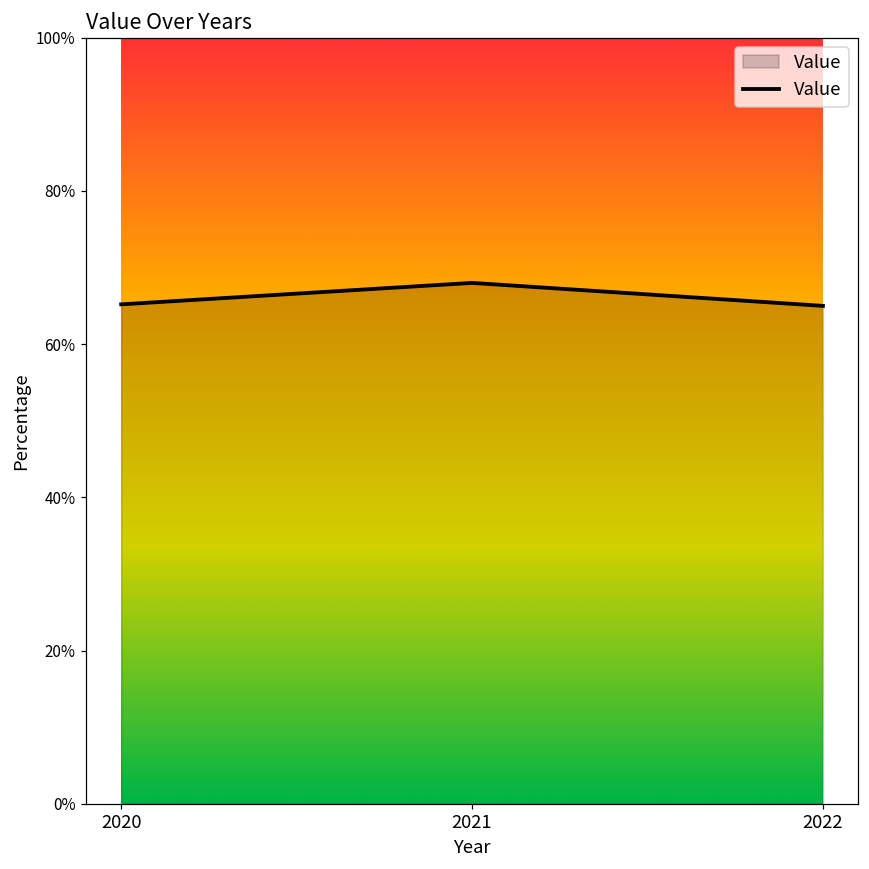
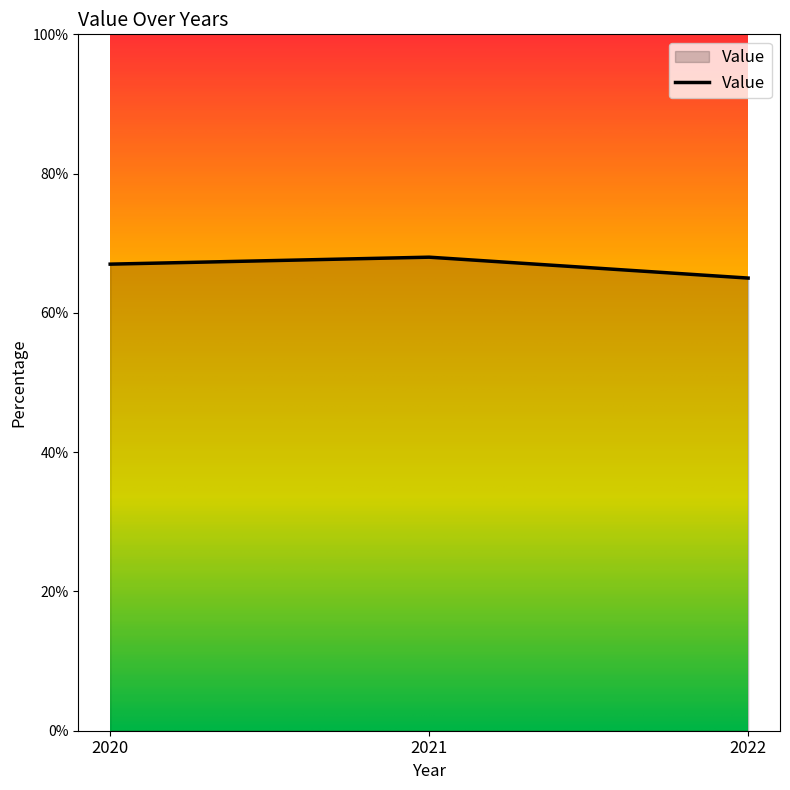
  {
-   "2020": "65%",
+   "2020": "67%",
    "2021": "68%",
    "2022": "65%"
  }
